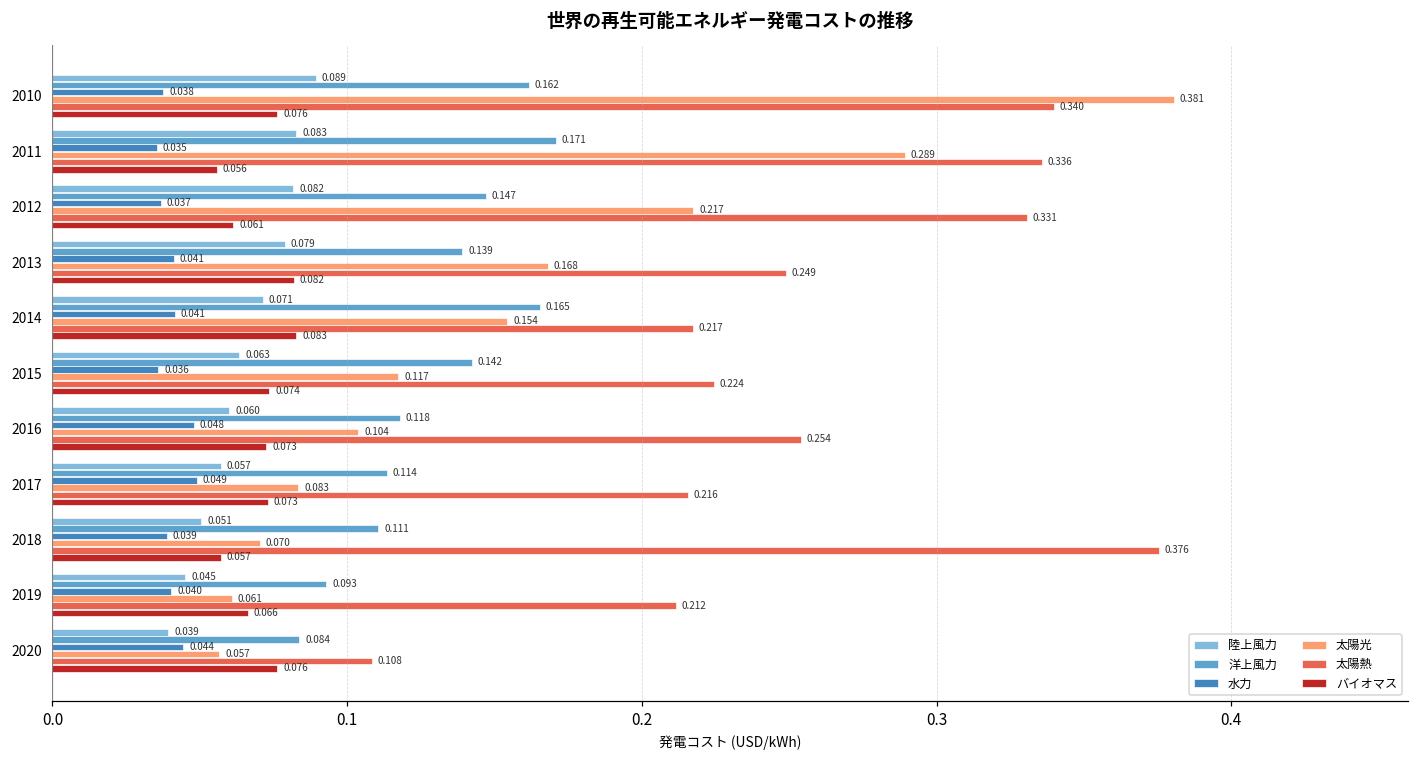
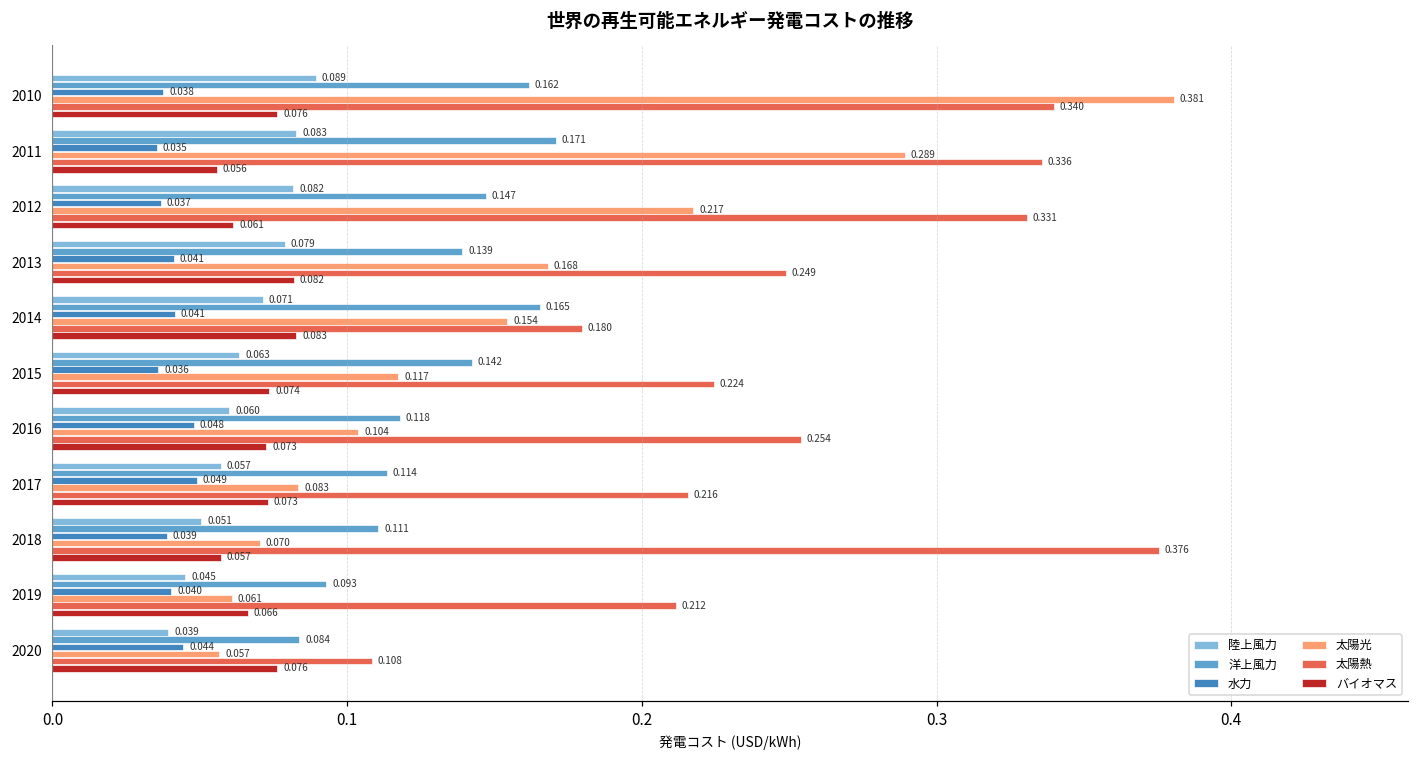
  {
    "太陽光": {
      "2010": 0.381,
      "2011": 0.289,
      "2012": 0.217,
      "2013": 0.168,
      "2014": 0.154,
      "2015": 0.117,
      "2016": 0.104,
      "2017": 0.083,
      "2018": 0.070,
      "2019": 0.061,
      "2020": 0.057
    },
    "太陽熱": {
      "2010": 0.340,
      "2011": 0.336,
      "2012": 0.331,
      "2013": 0.249,
-     "2014": 0.217,
+     "2014": 0.180,
      "2015": 0.224,
      "2016": 0.254,
      "2017": 0.216,
      "2018": 0.376,
      "2019": 0.212,
      "2020": 0.108
    },
    "バイオマス": {
      "2010": 0.076,
      "2011": 0.056,
      "2012": 0.061,
      "2013": 0.082,
      "2014": 0.083,
      "2015": 0.074,
      "2016": 0.073,
      "2017": 0.073,
      "2018": 0.057,
      "2019": 0.066,
      "2020": 0.076
    }
  }
